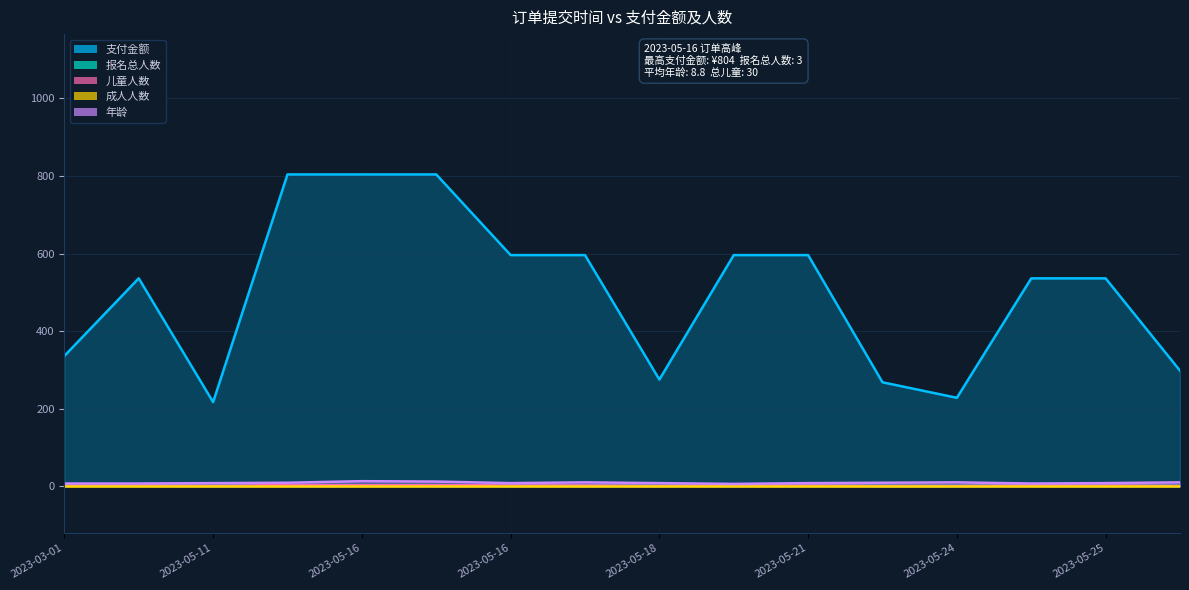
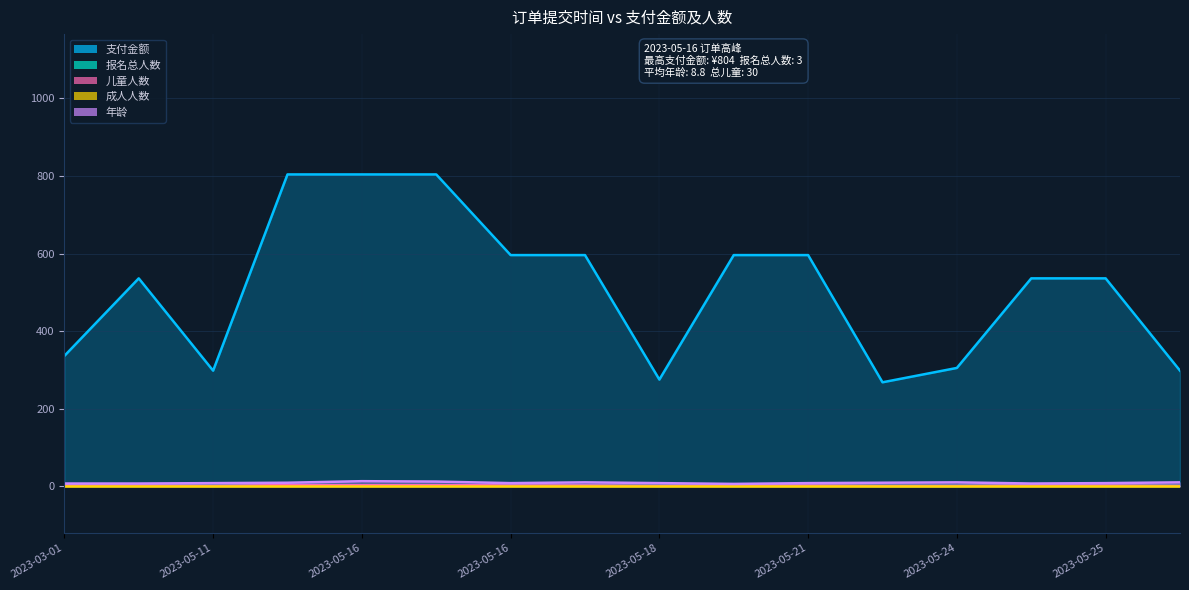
  {
    "支付金额": {
      "2023-03-01": 340,
-     "2023-05-11": 220,
+     "2023-05-11": 300,
      "2023-05-18": 280,
      "2023-05-21": 600,
-     "2023-05-24": 230,
+     "2023-05-24": 310,
      "2023-05-25": 540
    }
  }
